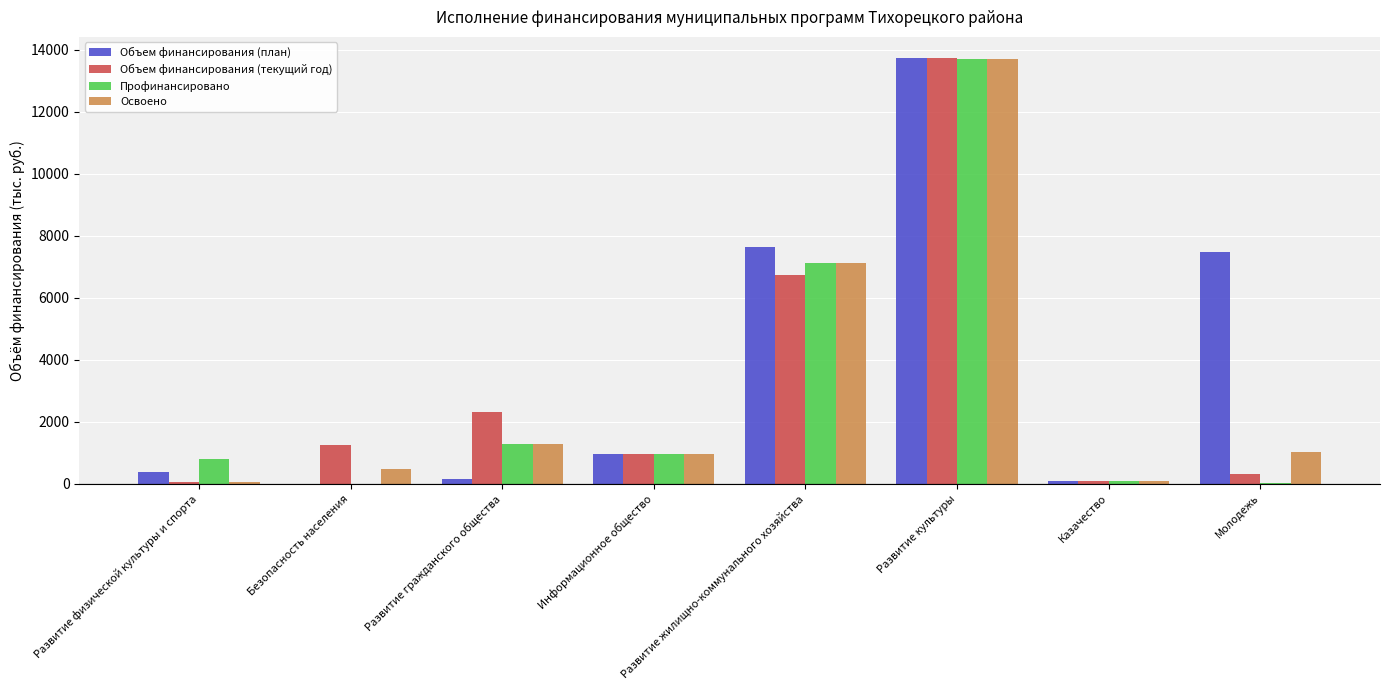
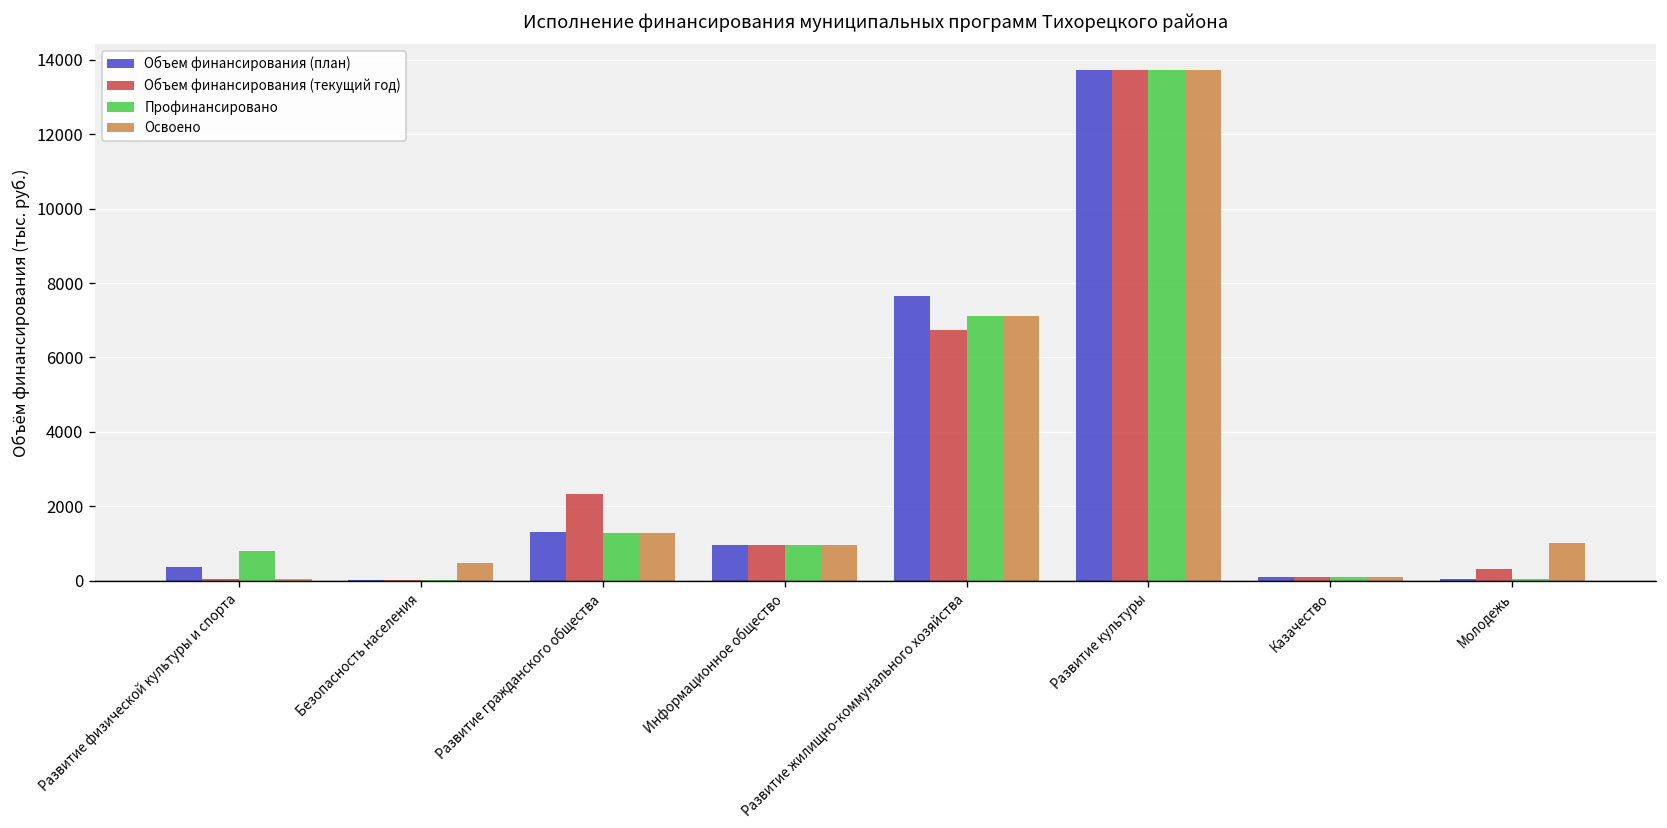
  {
    "Объем финансирования (план)": {
      "Развитие физической культуры и спорта": 400,
-     "Развитие гражданского общества": 200,
+     "Развитие гражданского общества": 1300,
      "Информационное общество": 1000,
      "Развитие жилищно-коммунального хозяйства": 7600,
      "Развитие культуры": 13700,
      "Казачество": 100,
-     "Молодежь": 7500
+     "Молодежь": 0
    },
    "Объем финансирования (текущий год)": {
-     "Безопасность населения": 1300,
+     "Безопасность населения": 0,
      "Развитие гражданского общества": 2300,
      "Информационное общество": 1000,
      "Развитие жилищно-коммунального хозяйства": 6700,
      "Развитие культуры": 13700,
      "Казачество": 100,
      "Молодежь": 300
    },
    "Профинансировано": {
      "Развитие физической культуры и спорта": 800,
      "Развитие гражданского общества": 1300,
      "Информационное общество": 1000,
      "Развитие жилищно-коммунального хозяйства": 7100,
      "Развитие культуры": 13700,
      "Казачество": 100
    },
    "Освоено": {
      "Безопасность населения": 500,
      "Развитие гражданского общества": 1300,
      "Информационное общество": 1000,
      "Развитие жилищно-коммунального хозяйства": 7100,
      "Развитие культуры": 13700,
      "Казачество": 100,
      "Молодежь": 1000
    }
  }
